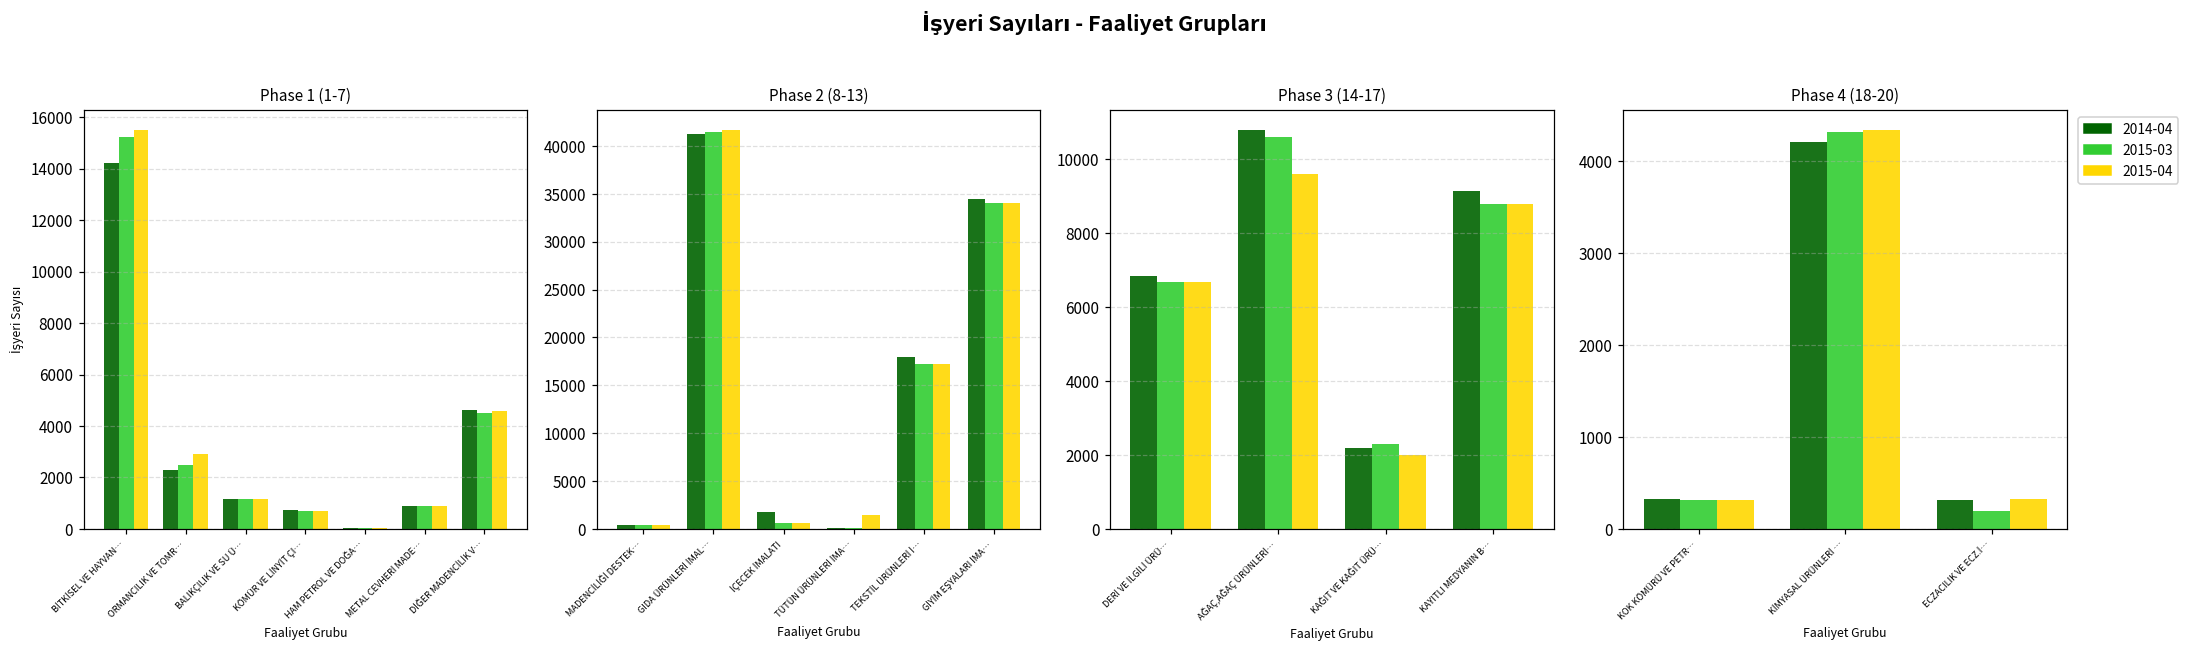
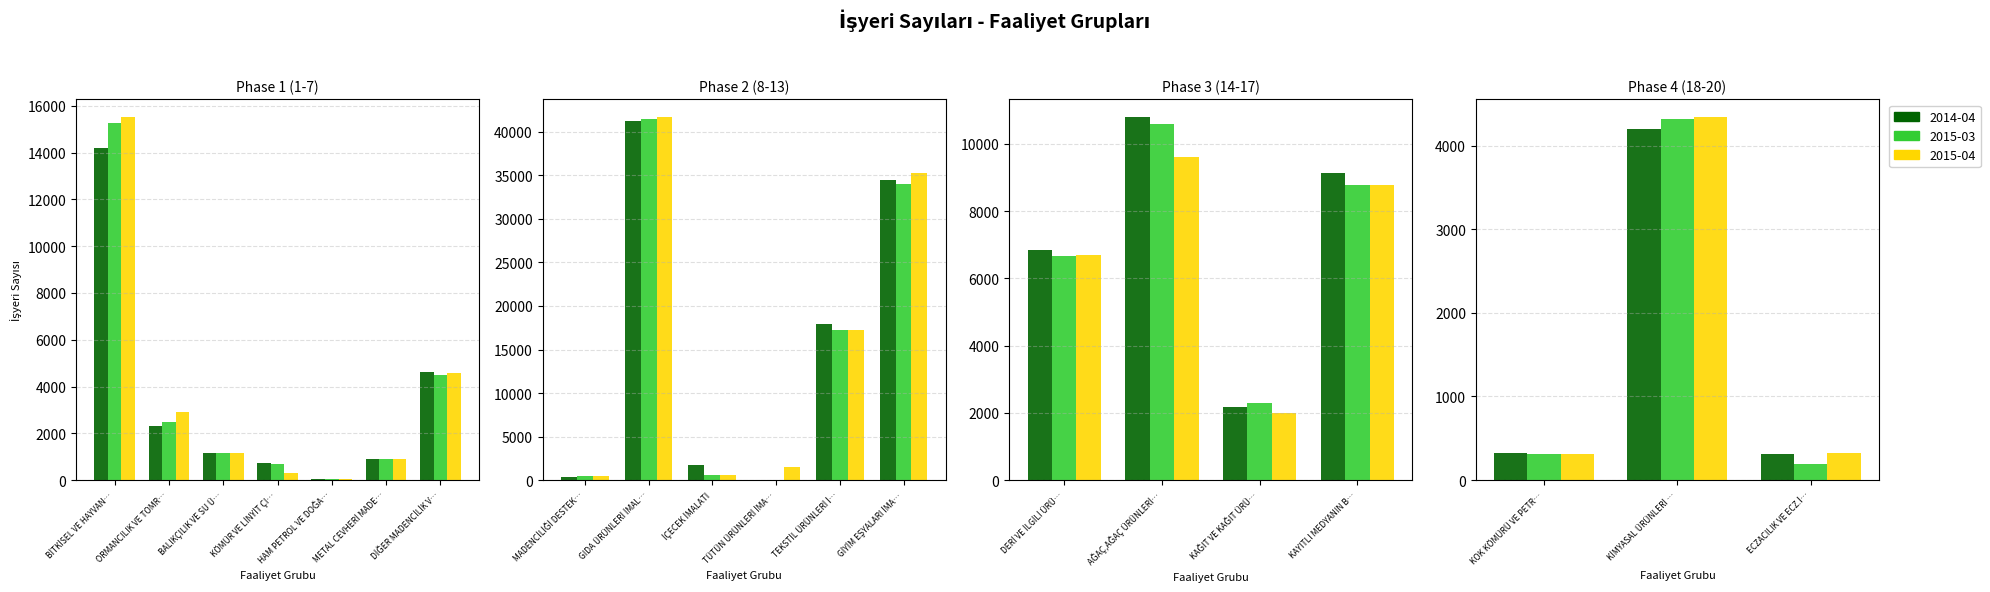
  {
    "Phase 1 (1-7)": {
      "2014-04": {
        "BİTKİSEL VE HAYVAN…": 14200,
        "ORMANCILIK VE TOMR…": 2300,
        "BALIKÇILIK VE SU Ü…": 1200,
        "KÖMÜR VE LİNYİT ÇI…": 700,
        "METAL CEVHERİ MADE…": 900,
        "DİĞER MADENCİLİK V…": 4600
      },
      "2015-03": {
        "BİTKİSEL VE HAYVAN…": 15200,
        "ORMANCILIK VE TOMR…": 2500,
        "BALIKÇILIK VE SU Ü…": 1200,
        "KÖMÜR VE LİNYİT ÇI…": 700,
        "METAL CEVHERİ MADE…": 900,
        "DİĞER MADENCİLİK V…": 4500
      },
      "2015-04": {
        "BİTKİSEL VE HAYVAN…": 15500,
        "ORMANCILIK VE TOMR…": 2900,
        "BALIKÇILIK VE SU Ü…": 1200,
-       "KÖMÜR VE LİNYİT ÇI…": 700,
+       "KÖMÜR VE LİNYİT ÇI…": 300,
        "METAL CEVHERİ MADE…": 900,
        "DİĞER MADENCİLİK V…": 4600
      }
    },
    "Phase 2 (8-13)": {
      "2014-04": {
        "MADENCİLİĞİ DESTEK…": 0,
        "GIDA ÜRÜNLERİ İMAL…": 41000,
        "İÇECEK İMALATI": 2000,
        "TEKSTİL ÜRÜNLERİ İ…": 18000,
        "GİYİM EŞYALARI İMA…": 34000
      },
      "2015-03": {
        "MADENCİLİĞİ DESTEK…": 0,
        "GIDA ÜRÜNLERİ İMAL…": 41000,
        "İÇECEK İMALATI": 1000,
        "TEKSTİL ÜRÜNLERİ İ…": 17000,
        "GİYİM EŞYALARI İMA…": 34000
      },
      "2015-04": {
        "MADENCİLİĞİ DESTEK…": 0,
        "GIDA ÜRÜNLERİ İMAL…": 42000,
        "İÇECEK İMALATI": 1000,
        "TÜTÜN ÜRÜNLERİ İMA…": 2000,
        "TEKSTİL ÜRÜNLERİ İ…": 17000,
-       "GİYİM EŞYALARI İMA…": 34000
+       "GİYİM EŞYALARI İMA…": 35000
      }
    },
    "Phase 3 (14-17)": {
      "2014-04": {
        "DERİ VE İLGİLİ ÜRÜ…": 6800,
        "AĞAÇ,AĞAÇ ÜRÜNLERİ…": 10800,
        "KAĞIT VE KAĞIT ÜRÜ…": 2200,
        "KAYITLI MEDYANIN B…": 9100
      },
      "2015-03": {
        "DERİ VE İLGİLİ ÜRÜ…": 6700,
        "AĞAÇ,AĞAÇ ÜRÜNLERİ…": 10600,
        "KAĞIT VE KAĞIT ÜRÜ…": 2300,
        "KAYITLI MEDYANIN B…": 8800
      },
      "2015-04": {
        "DERİ VE İLGİLİ ÜRÜ…": 6700,
        "AĞAÇ,AĞAÇ ÜRÜNLERİ…": 9600,
        "KAĞIT VE KAĞIT ÜRÜ…": 2000,
        "KAYITLI MEDYANIN B…": 8800
      }
    },
    "Phase 4 (18-20)": {
      "2014-04": {
        "KOK KÖMÜRÜ VE PETR…": 300,
        "KİMYASAL ÜRÜNLERİ …": 4200,
        "ECZACILIK VE ECZ.İ…": 300
      },
      "2015-03": {
        "KOK KÖMÜRÜ VE PETR…": 300,
        "KİMYASAL ÜRÜNLERİ …": 4300,
        "ECZACILIK VE ECZ.İ…": 200
      },
      "2015-04": {
        "KOK KÖMÜRÜ VE PETR…": 300,
        "KİMYASAL ÜRÜNLERİ …": 4300,
        "ECZACILIK VE ECZ.İ…": 300
      }
    }
  }
